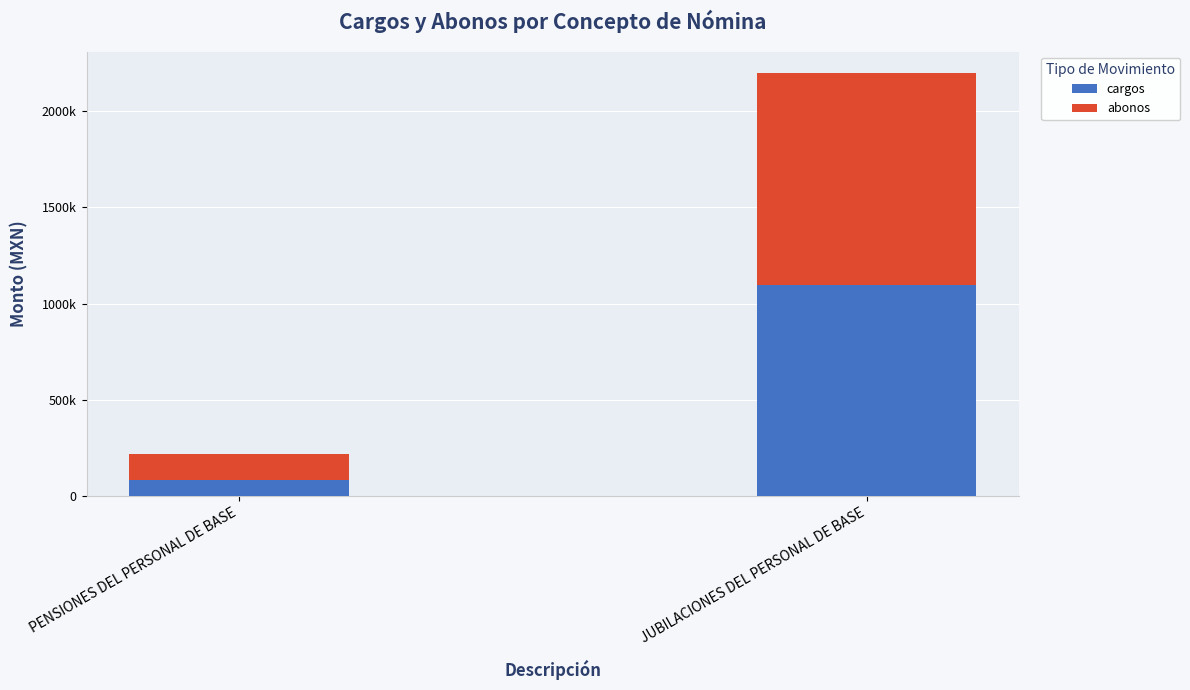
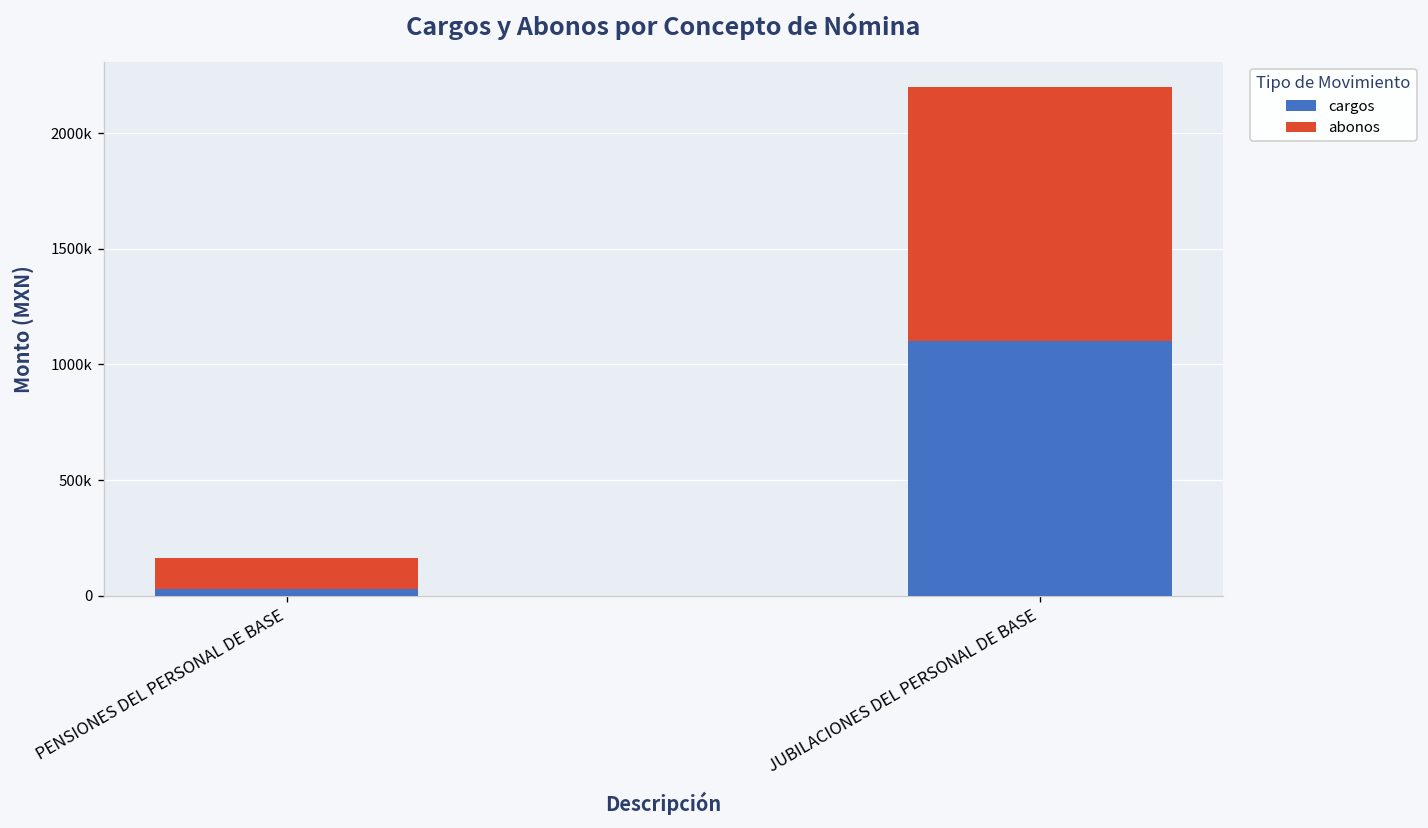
  {
    "cargos": {
-     "PENSIONES DEL PERSONAL DE BASE": 80000,
+     "PENSIONES DEL PERSONAL DE BASE": 30000,
      "JUBILACIONES DEL PERSONAL DE BASE": 1100000
    },
    "abonos": {
      "PENSIONES DEL PERSONAL DE BASE": 140000,
      "JUBILACIONES DEL PERSONAL DE BASE": 1100000
    }
  }
